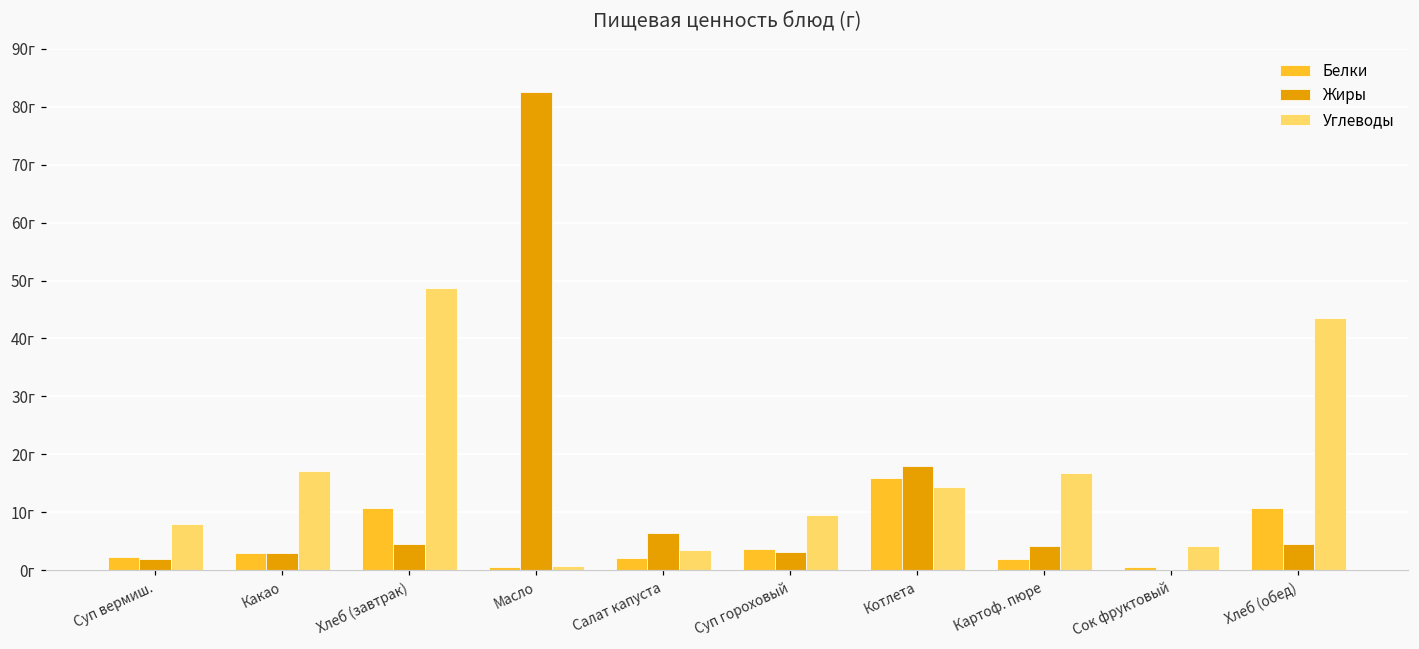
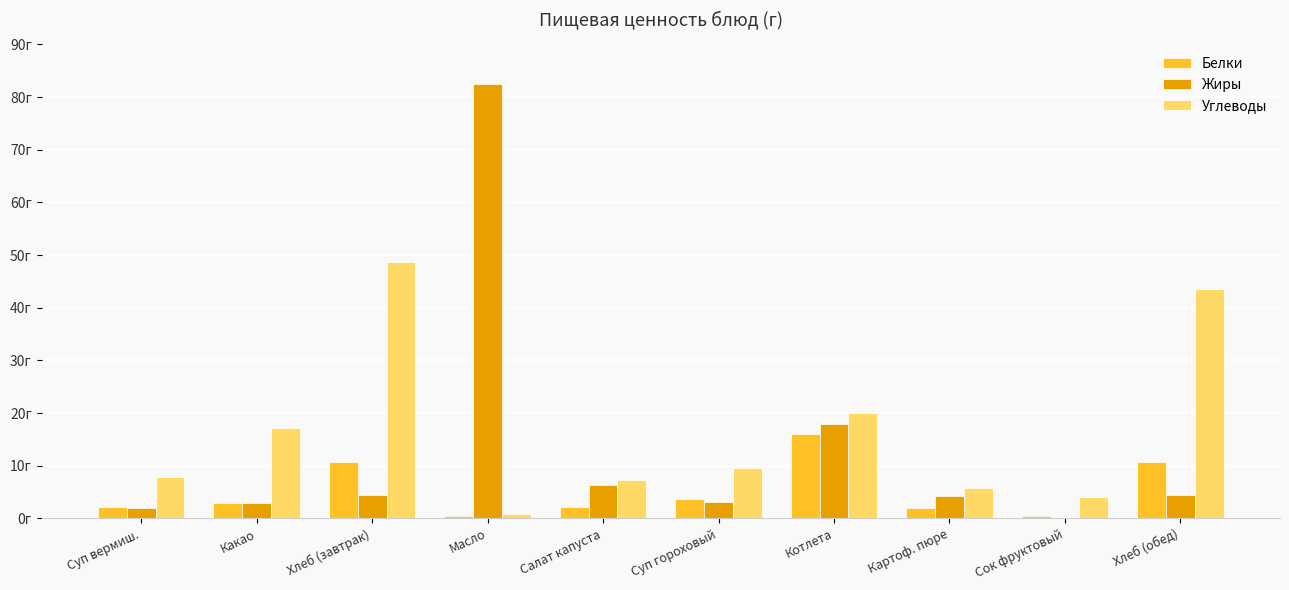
  {
    "Углеводы": {
      "Суп вермиш.": "8г",
      "Какао": "17г",
      "Хлеб (завтрак)": "49г",
      "Масло": "1г",
-     "Салат капуста": "4г",
+     "Салат капуста": "7г",
      "Суп гороховый": "10г",
-     "Котлета": "14г",
-     "Картоф. пюре": "17г",
+     "Котлета": "20г",
+     "Картоф. пюре": "6г",
      "Сок фруктовый": "4г",
      "Хлеб (обед)": "44г"
    }
  }
